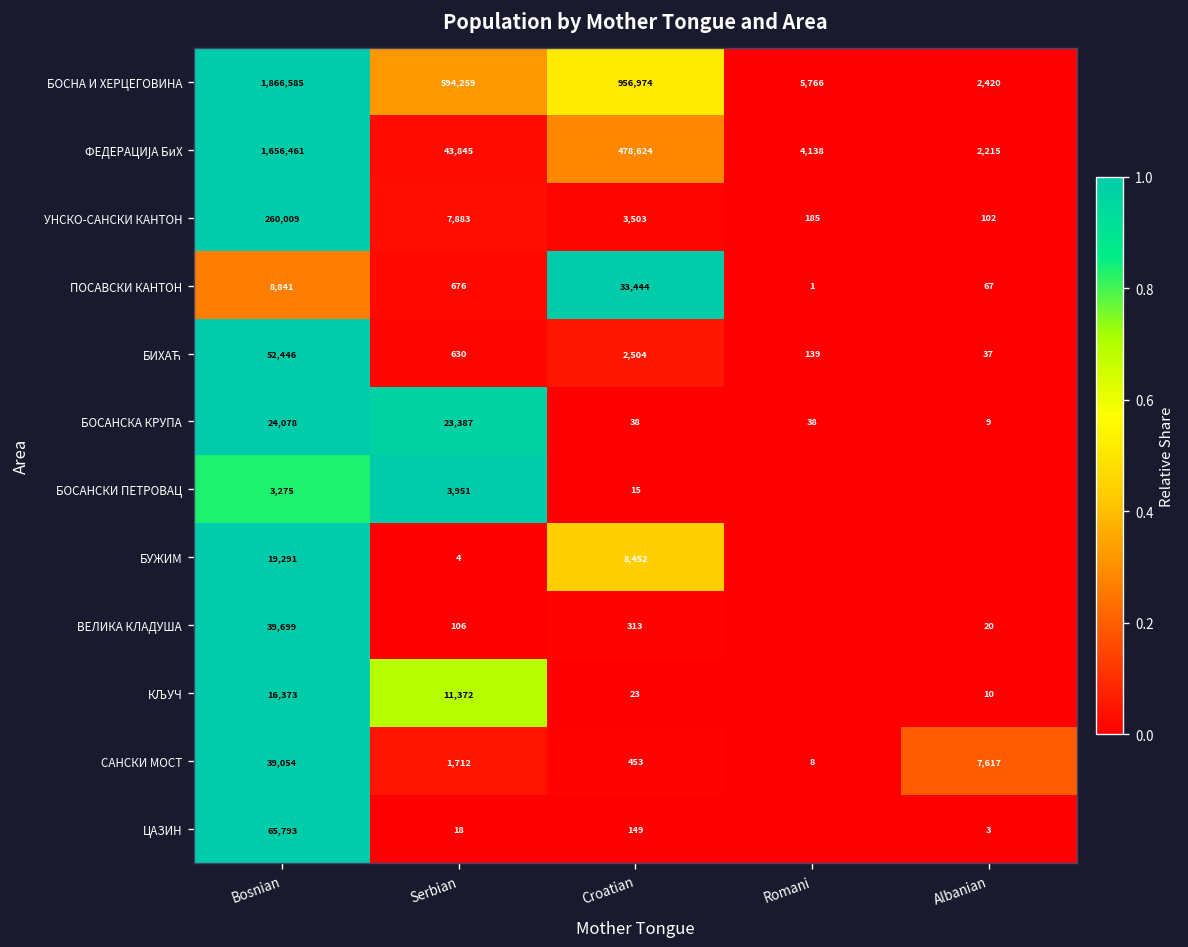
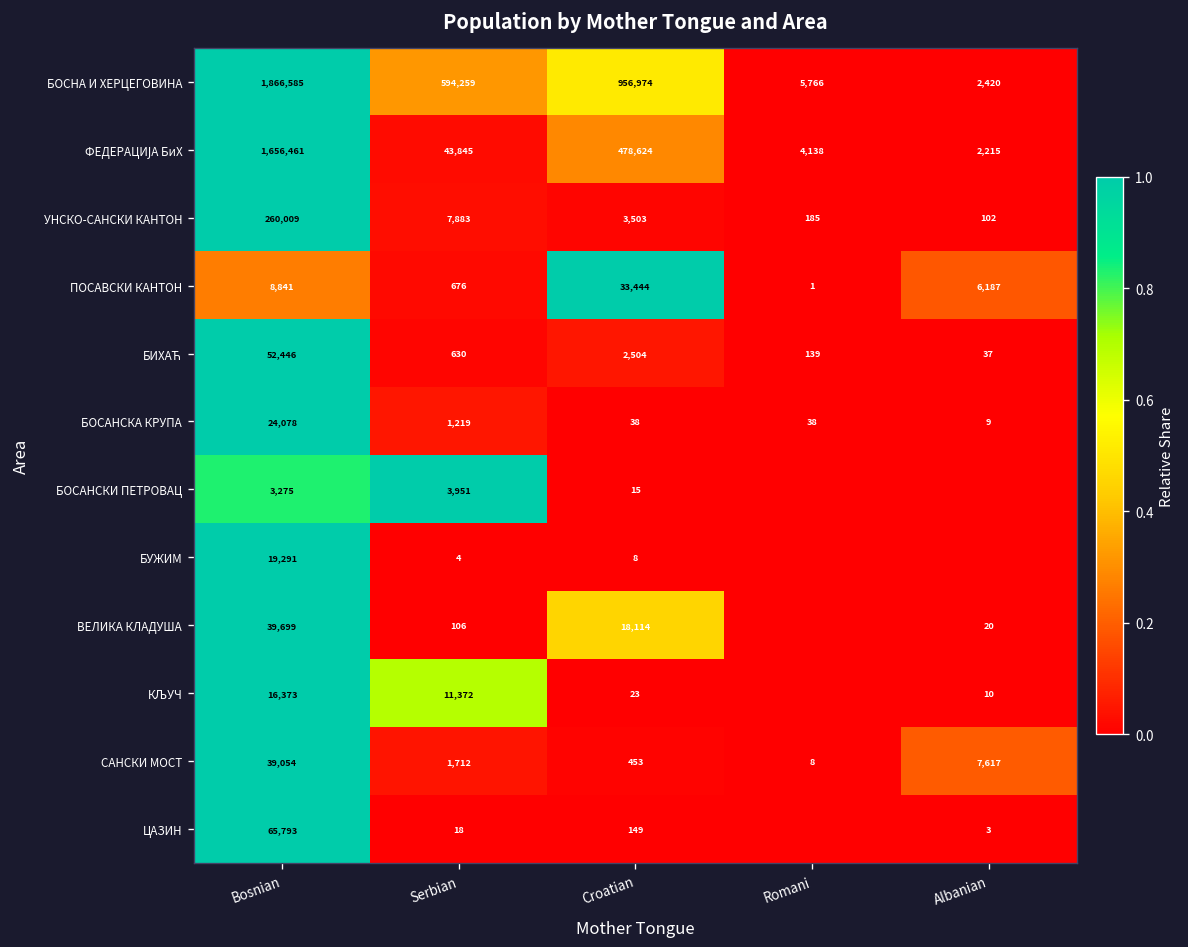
  {
    "БОСНА И ХЕРЦЕГОВИНА": {
      "Bosnian": "1,866,585",
      "Serbian": "594,259",
      "Croatian": "956,974",
      "Romani": "5,766",
      "Albanian": "2,420"
    },
    "ФЕДЕРАЦИЈА БиХ": {
      "Bosnian": "1,656,461",
      "Serbian": "43,845",
      "Croatian": "478,624",
      "Romani": "4,138",
      "Albanian": "2,215"
    },
    "УНСКО-САНСКИ КАНТОН": {
      "Bosnian": "260,009",
      "Serbian": "7,883",
      "Croatian": "3,503",
      "Romani": "185",
      "Albanian": "102"
    },
    "ПОСАВСКИ КАНТОН": {
      "Bosnian": "8,841",
      "Serbian": "676",
      "Croatian": "33,444",
      "Romani": "1",
-     "Albanian": "67"
+     "Albanian": "6,187"
    },
    "БИХАЋ": {
      "Bosnian": "52,446",
      "Serbian": "630",
      "Croatian": "2,504",
      "Romani": "139",
      "Albanian": "37"
    },
    "БОСАНСКА КРУПА": {
      "Bosnian": "24,078",
-     "Serbian": "23,387",
+     "Serbian": "1,219",
      "Croatian": "38",
      "Romani": "38",
      "Albanian": "9"
    },
    "БОСАНСКИ ПЕТРОВАЦ": {
      "Bosnian": "3,275",
      "Serbian": "3,951",
      "Croatian": "15"
    },
    "БУЖИМ": {
      "Bosnian": "19,291",
      "Serbian": "4",
-     "Croatian": "8,452"
+     "Croatian": "8"
    },
    "ВЕЛИКА КЛАДУША": {
      "Bosnian": "39,699",
      "Serbian": "106",
-     "Croatian": "313",
+     "Croatian": "18,114",
      "Albanian": "20"
    },
    "КЉУЧ": {
      "Bosnian": "16,373",
      "Serbian": "11,372",
      "Croatian": "23",
      "Albanian": "10"
    },
    "САНСКИ МОСТ": {
      "Bosnian": "39,054",
      "Serbian": "1,712",
      "Croatian": "453",
      "Romani": "8",
      "Albanian": "7,617"
    },
    "ЦАЗИН": {
      "Bosnian": "65,793",
      "Serbian": "18",
      "Croatian": "149",
      "Albanian": "3"
    }
  }
